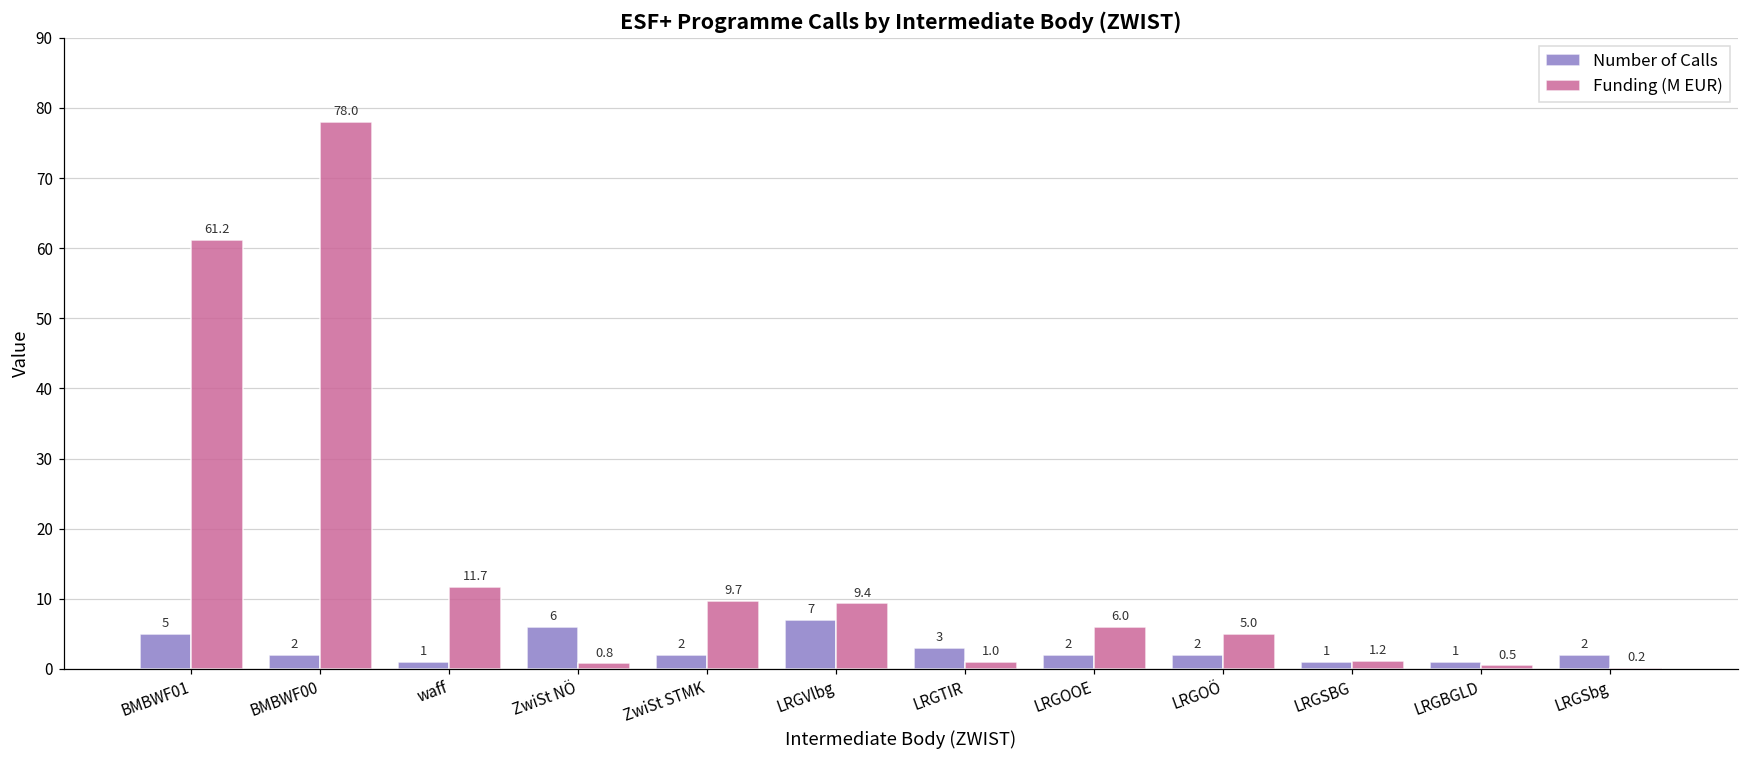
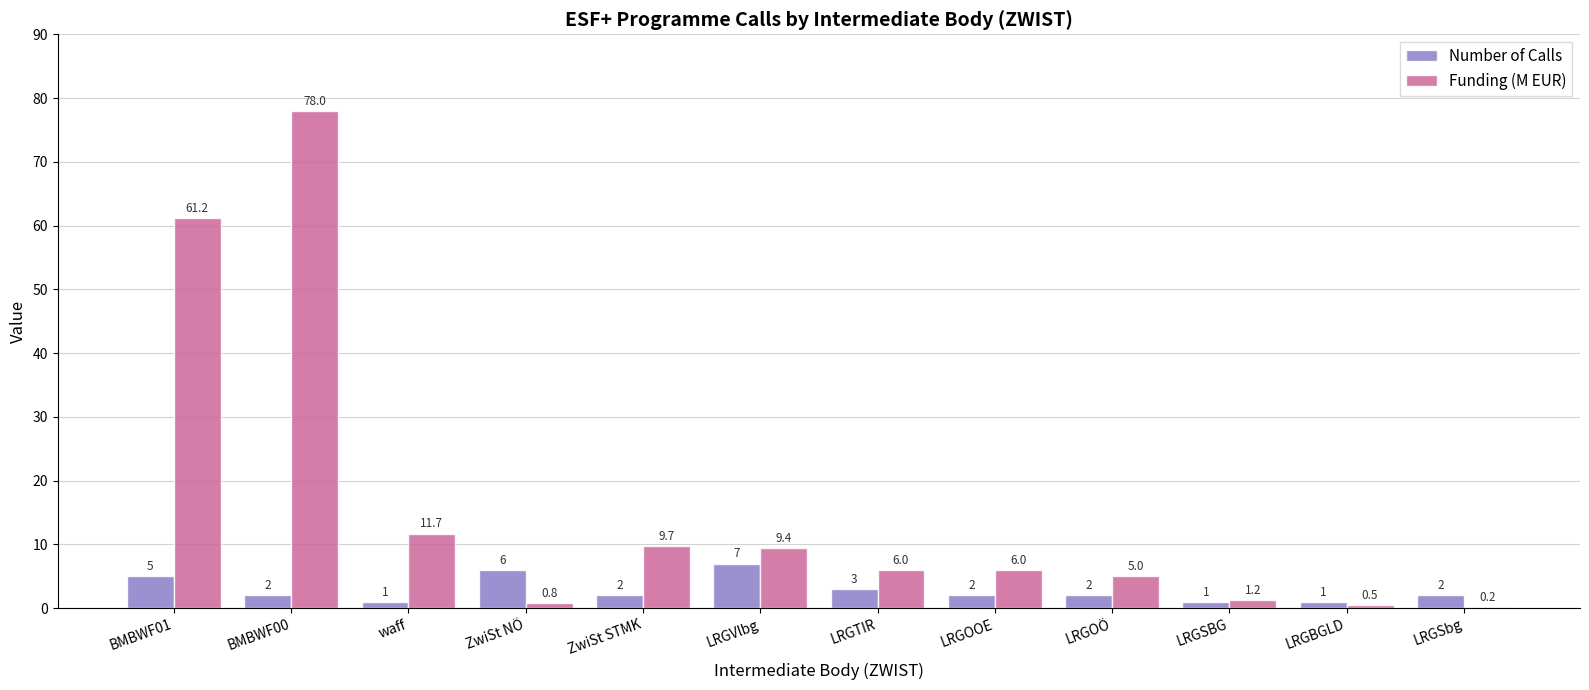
  {
    "Number of Calls": {
      "BMBWF01": 5,
      "BMBWF00": 2,
      "waff": 1,
      "ZwiSt NÖ": 6,
      "ZwiSt STMK": 2,
      "LRGVlbg": 7,
      "LRGTIR": 3,
      "LRGOOE": 2,
      "LRGOÖ": 2,
      "LRGSBG": 1,
      "LRGBGLD": 1,
      "LRGSbg": 2
    },
    "Funding (M EUR)": {
      "BMBWF01": 61.2,
      "BMBWF00": 78.0,
      "waff": 11.7,
      "ZwiSt NÖ": 0.8,
      "ZwiSt STMK": 9.7,
      "LRGVlbg": 9.4,
-     "LRGTIR": 1.0,
+     "LRGTIR": 6.0,
      "LRGOOE": 6.0,
      "LRGOÖ": 5.0,
      "LRGSBG": 1.2,
      "LRGBGLD": 0.5,
      "LRGSbg": 0.2
    }
  }
